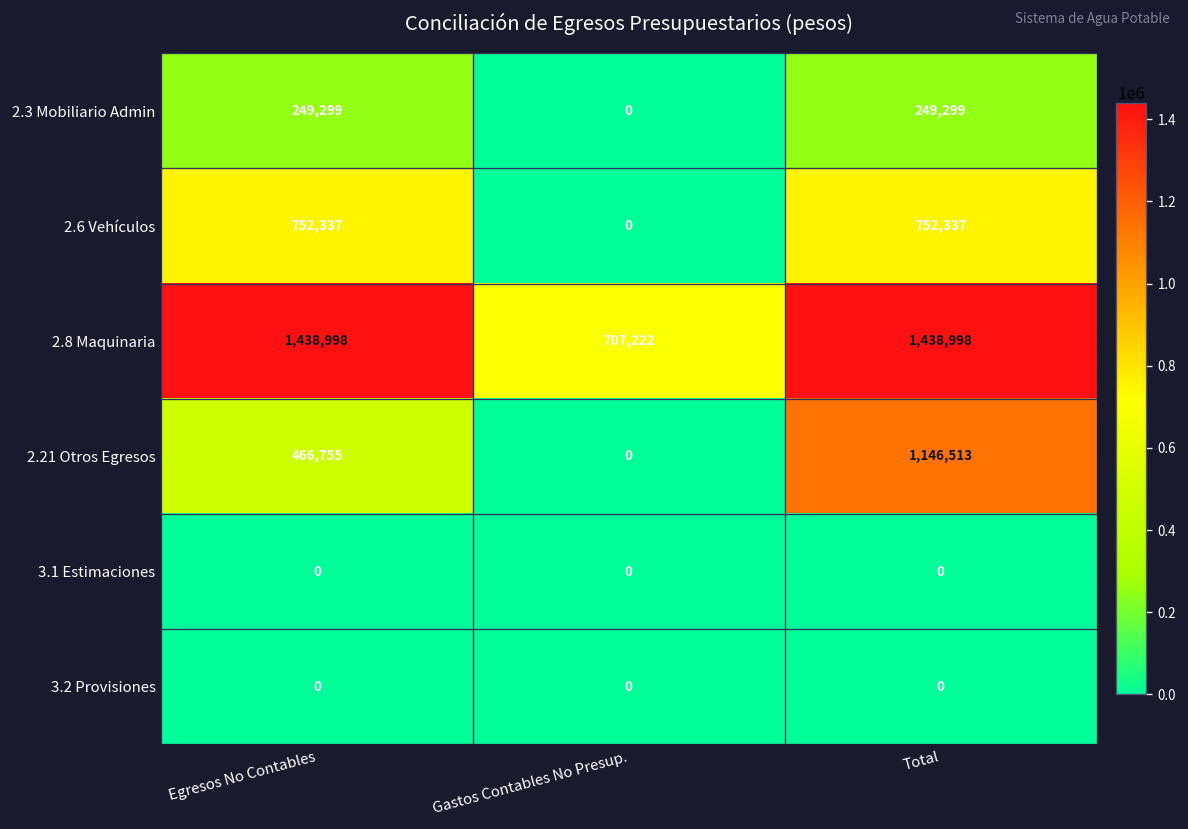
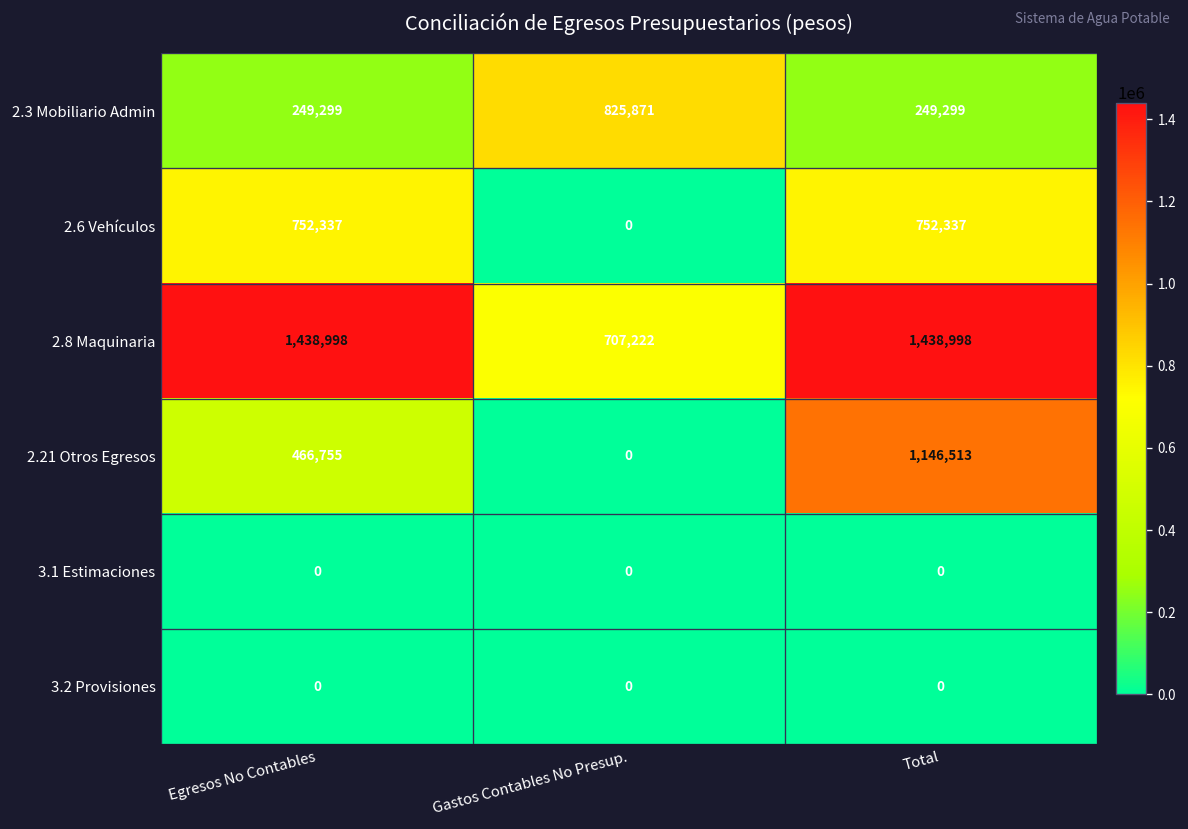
  {
    "2.3 Mobiliario Admin": {
      "Egresos No Contables": "249,299",
-     "Gastos Contables No Presup.": "0",
+     "Gastos Contables No Presup.": "825,871",
      "Total": "249,299"
    },
    "2.6 Vehículos": {
      "Egresos No Contables": "752,337",
      "Gastos Contables No Presup.": "0",
      "Total": "752,337"
    },
    "2.8 Maquinaria": {
      "Egresos No Contables": "1,438,998",
      "Gastos Contables No Presup.": "707,222",
      "Total": "1,438,998"
    },
    "2.21 Otros Egresos": {
      "Egresos No Contables": "466,755",
      "Gastos Contables No Presup.": "0",
      "Total": "1,146,513"
    },
    "3.1 Estimaciones": {
      "Egresos No Contables": "0",
      "Gastos Contables No Presup.": "0",
      "Total": "0"
    },
    "3.2 Provisiones": {
      "Egresos No Contables": "0",
      "Gastos Contables No Presup.": "0",
      "Total": "0"
    }
  }
